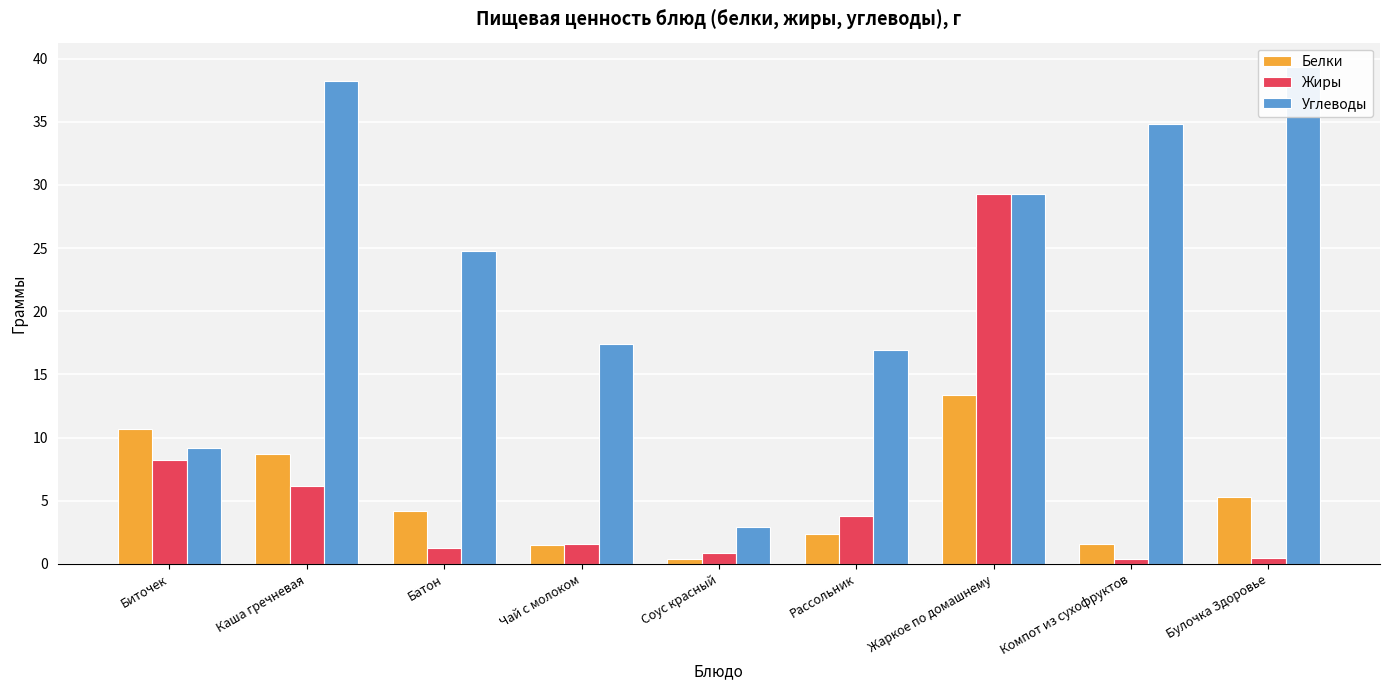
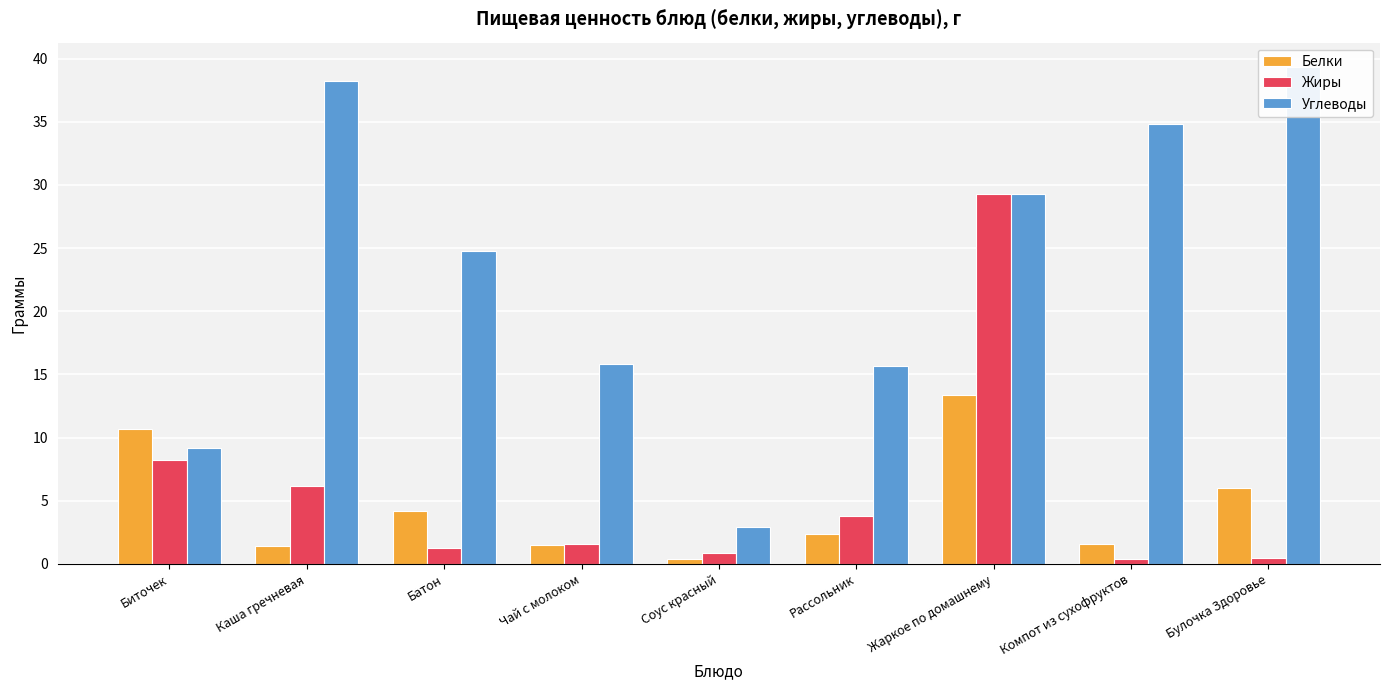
  {
    "Белки": {
      "Биточек": 10.7,
-     "Каша гречневая": 8.7,
+     "Каша гречневая": 1.4,
      "Батон": 4.2,
      "Чай с молоком": 1.5,
      "Соус красный": 0.4,
      "Рассольник": 2.4,
      "Жаркое по домашнему": 13.4,
      "Компот из сухофруктов": 1.6,
-     "Булочка Здоровье": 5.3
+     "Булочка Здоровье": 6.0
    },
    "Жиры": {
      "Биточек": 8.2,
      "Каша гречневая": 6.2,
      "Батон": 1.3,
      "Чай с молоком": 1.6,
      "Соус красный": 0.9,
      "Рассольник": 3.8,
      "Жаркое по домашнему": 29.3,
      "Компот из сухофруктов": 0.4,
      "Булочка Здоровье": 0.5
    },
    "Углеводы": {
      "Биточек": 9.2,
      "Каша гречневая": 38.2,
      "Батон": 24.8,
-     "Чай с молоком": 17.4,
+     "Чай с молоком": 15.8,
      "Соус красный": 2.9,
-     "Рассольник": 16.9,
+     "Рассольник": 15.7,
      "Жаркое по домашнему": 29.3,
      "Компот из сухофруктов": 34.8
    }
  }
